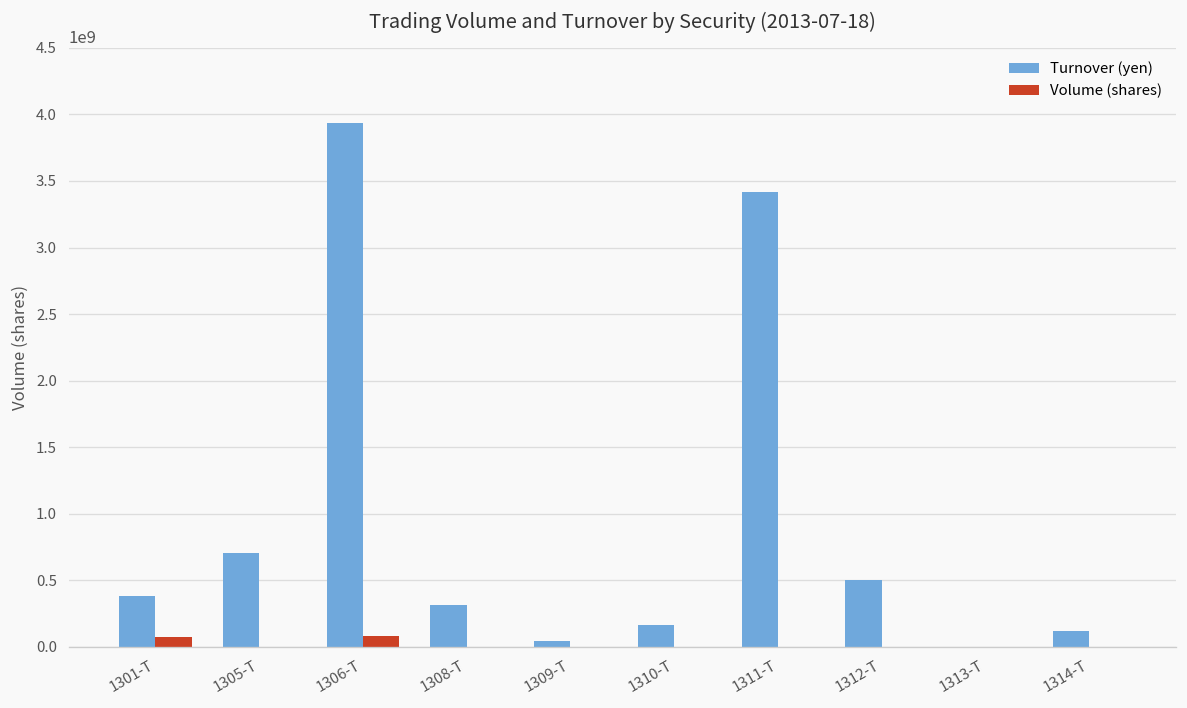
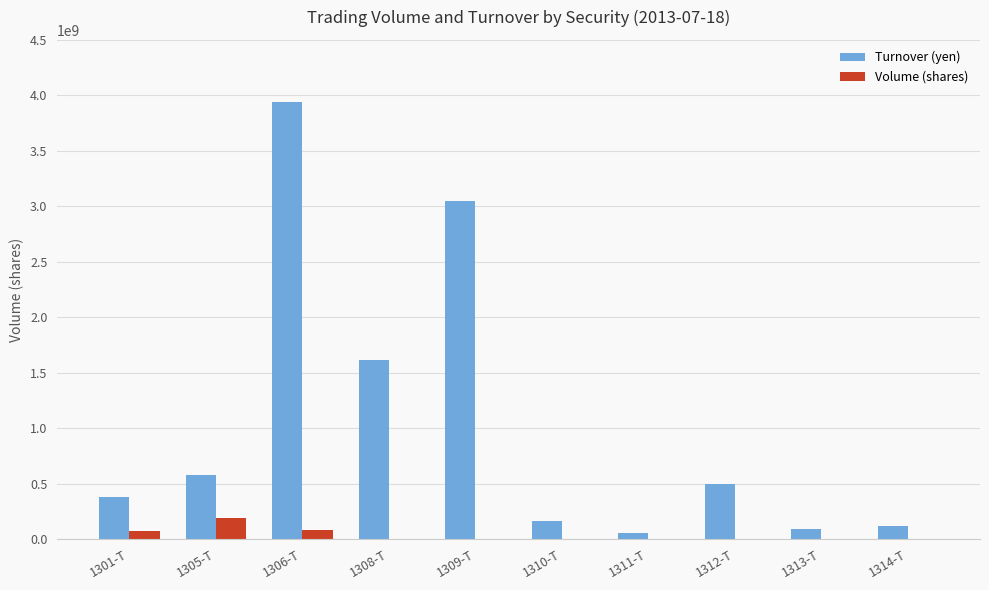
  {
    "Turnover (yen)": {
      "1301-T": 380000000,
-     "1305-T": 700000000,
+     "1305-T": 570000000,
      "1306-T": 3940000000,
-     "1308-T": 320000000,
-     "1309-T": 50000000,
+     "1308-T": 1620000000,
+     "1309-T": 3050000000,
      "1310-T": 170000000,
-     "1311-T": 3420000000,
+     "1311-T": 50000000,
      "1312-T": 500000000,
-     "1313-T": 0,
+     "1313-T": 90000000,
      "1314-T": 120000000
    },
    "Volume (shares)": {
      "1301-T": 80000000,
-     "1305-T": 0,
+     "1305-T": 190000000,
      "1306-T": 80000000
    }
  }
